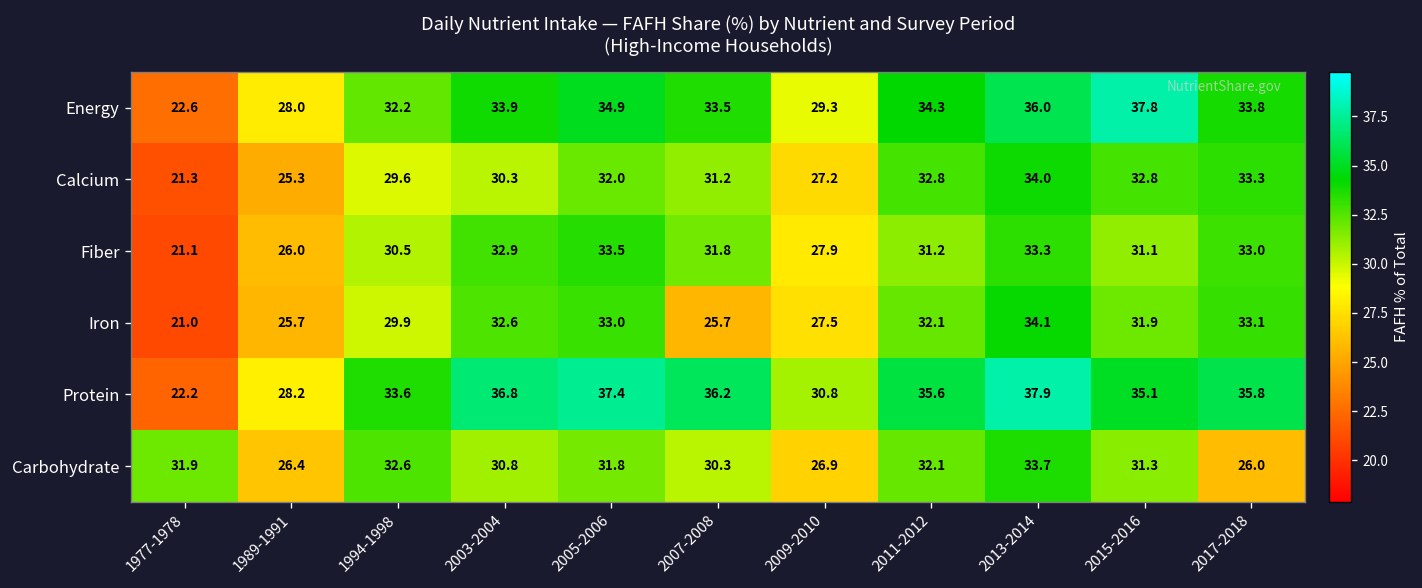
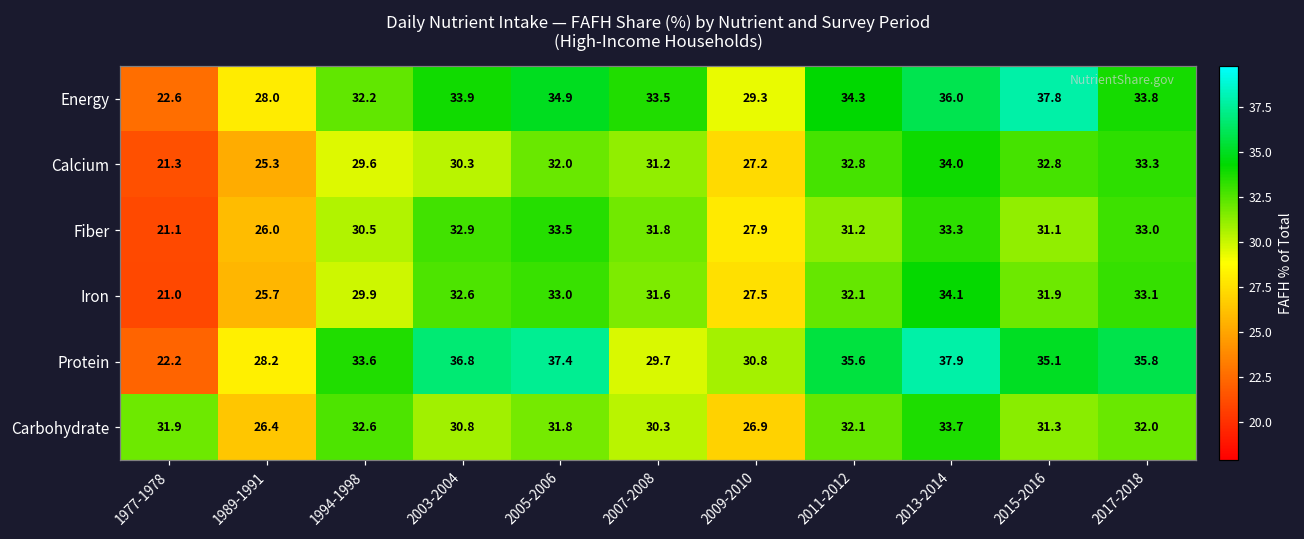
  {
    "Energy": {
      "1977-1978": 22.6,
      "1989-1991": 28.0,
      "1994-1998": 32.2,
      "2003-2004": 33.9,
      "2005-2006": 34.9,
      "2007-2008": 33.5,
      "2009-2010": 29.3,
      "2011-2012": 34.3,
      "2013-2014": 36.0,
      "2015-2016": 37.8
    },
    "Calcium": {
      "1977-1978": 21.3,
      "1989-1991": 25.3,
      "1994-1998": 29.6,
      "2003-2004": 30.3,
      "2005-2006": 32.0,
      "2007-2008": 31.2,
      "2009-2010": 27.2,
      "2011-2012": 32.8,
      "2013-2014": 34.0,
      "2015-2016": 32.8,
      "2017-2018": 33.3
    },
    "Fiber": {
      "1977-1978": 21.1,
      "1989-1991": 26.0,
      "1994-1998": 30.5,
      "2003-2004": 32.9,
      "2005-2006": 33.5,
      "2007-2008": 31.8,
      "2009-2010": 27.9,
      "2011-2012": 31.2,
      "2013-2014": 33.3,
      "2015-2016": 31.1,
      "2017-2018": 33.0
    },
    "Iron": {
      "1977-1978": 21.0,
      "1989-1991": 25.7,
      "1994-1998": 29.9,
      "2003-2004": 32.6,
      "2005-2006": 33.0,
-     "2007-2008": 25.7,
+     "2007-2008": 31.6,
      "2009-2010": 27.5,
      "2011-2012": 32.1,
      "2013-2014": 34.1,
      "2015-2016": 31.9,
      "2017-2018": 33.1
    },
    "Protein": {
      "1977-1978": 22.2,
      "1989-1991": 28.2,
      "1994-1998": 33.6,
      "2003-2004": 36.8,
      "2005-2006": 37.4,
-     "2007-2008": 36.2,
+     "2007-2008": 29.7,
      "2009-2010": 30.8,
      "2011-2012": 35.6,
      "2013-2014": 37.9,
      "2015-2016": 35.1,
      "2017-2018": 35.8
    },
    "Carbohydrate": {
      "1977-1978": 31.9,
      "1989-1991": 26.4,
      "1994-1998": 32.6,
      "2003-2004": 30.8,
      "2005-2006": 31.8,
      "2007-2008": 30.3,
      "2009-2010": 26.9,
      "2011-2012": 32.1,
      "2013-2014": 33.7,
      "2015-2016": 31.3,
-     "2017-2018": 26.0
+     "2017-2018": 32.0
    }
  }
